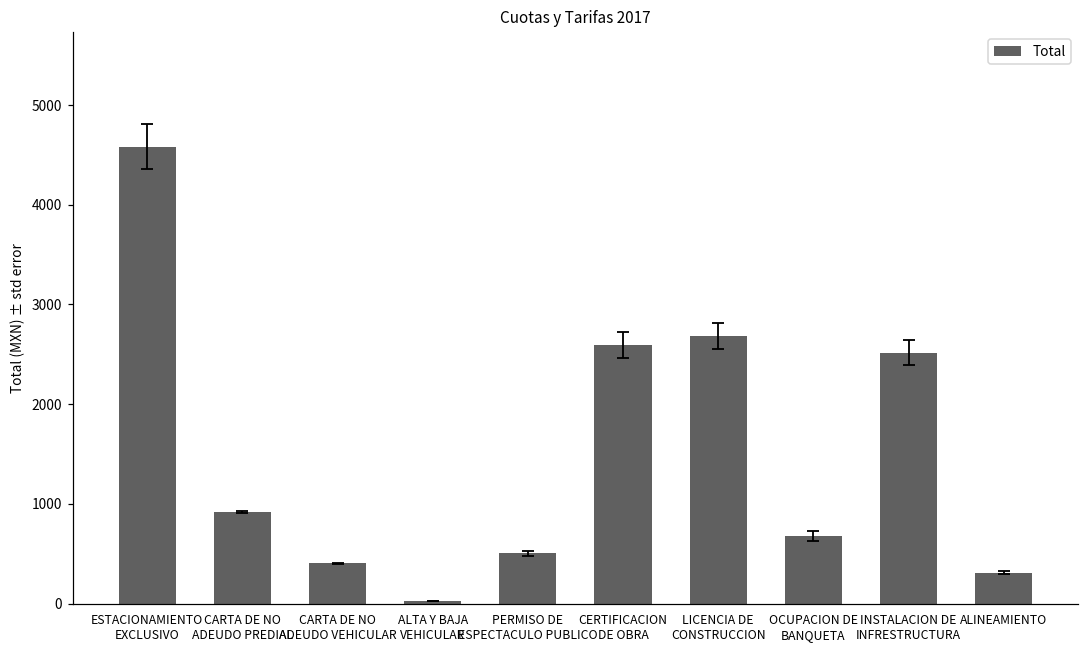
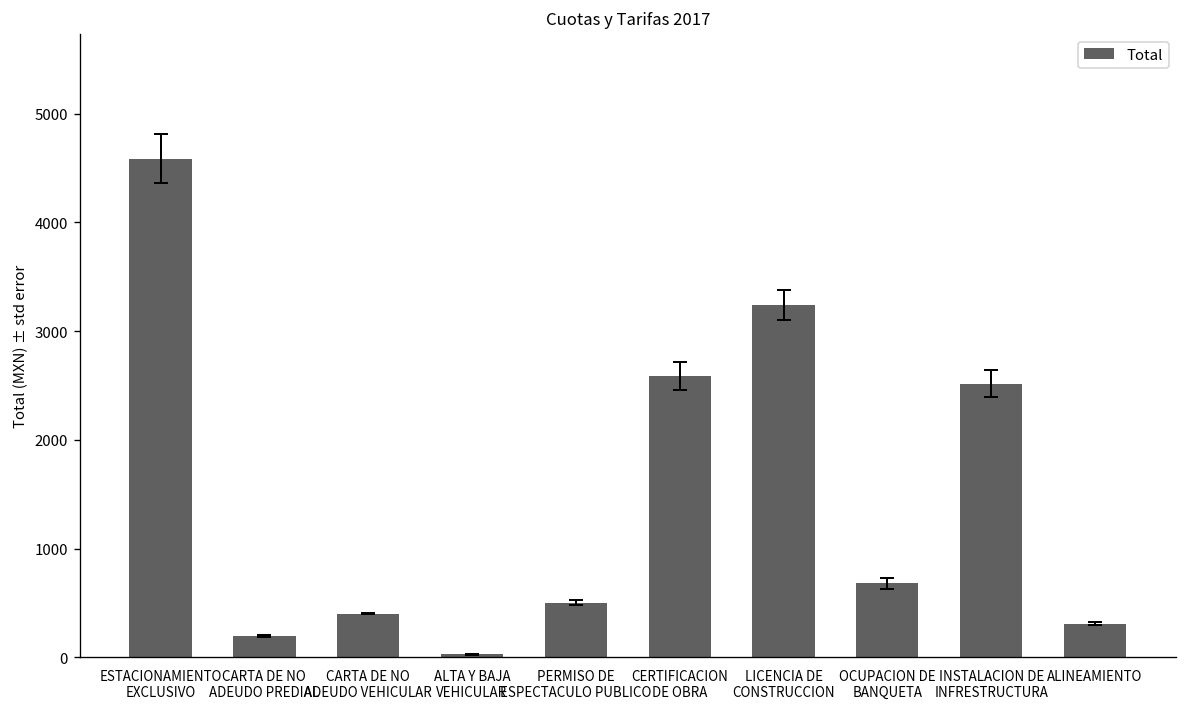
  {
    "Total": {
      "ESTACIONAMIENTO EXCLUSIVO": 4600,
-     "CARTA DE NO ADEUDO PREDIAL": 900,
+     "CARTA DE NO ADEUDO PREDIAL": 200,
      "CARTA DE NO ADEUDO VEHICULAR": 400,
      "ALTA Y BAJA VEHICULAR": 0,
      "PERMISO DE ESPECTACULO PUBLICO": 500,
-     "LICENCIA DE CONSTRUCCION": 2700,
+     "LICENCIA DE CONSTRUCCION": 3200,
      "OCUPACION DE BANQUETA": 700,
      "INSTALACION DE INFRESTRUCTURA": 2500,
      "ALINEAMIENTO": 300
    }
  }
